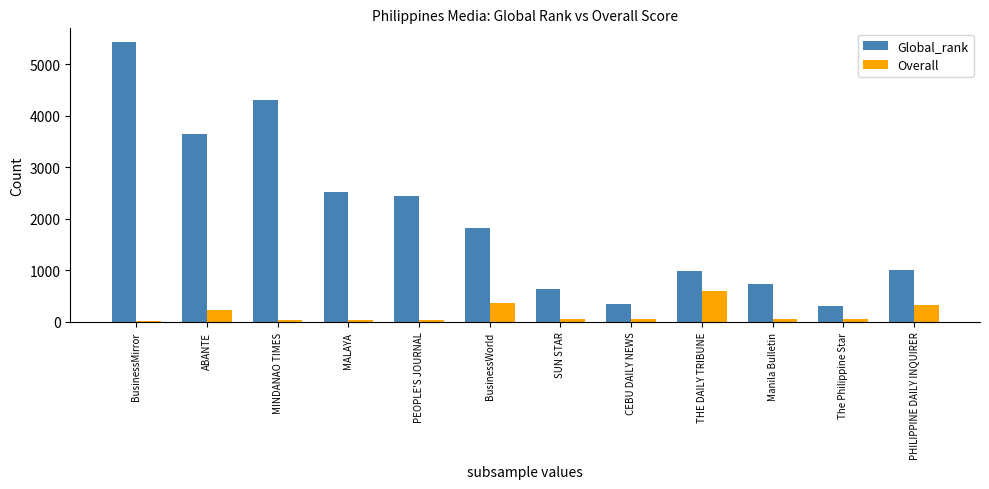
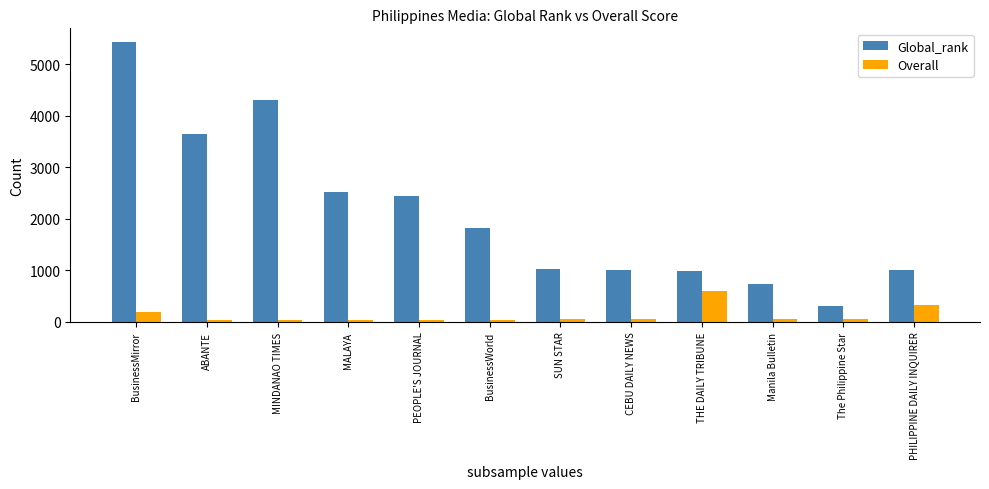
  {
    "Global_rank": {
      "BusinessMirror": 5400,
      "ABANTE": 3700,
      "MINDANAO TIMES": 4300,
      "MALAYA": 2500,
      "PEOPLE'S JOURNAL": 2400,
      "BusinessWorld": 1800,
-     "SUN STAR": 600,
-     "CEBU DAILY NEWS": 400,
+     "SUN STAR": 1000,
+     "CEBU DAILY NEWS": 1000,
      "THE DAILY TRIBUNE": 1000,
      "Manila Bulletin": 700,
      "The Philippine Star": 300,
      "PHILIPPINE DAILY INQUIRER": 1000
    },
    "Overall": {
-     "BusinessMirror": 0,
-     "ABANTE": 200,
-     "BusinessWorld": 400,
+     "BusinessMirror": 200,
+     "ABANTE": 0,
+     "BusinessWorld": 0,
      "SUN STAR": 100,
      "CEBU DAILY NEWS": 100,
      "THE DAILY TRIBUNE": 600,
      "Manila Bulletin": 100,
      "The Philippine Star": 100,
      "PHILIPPINE DAILY INQUIRER": 300
    }
  }
